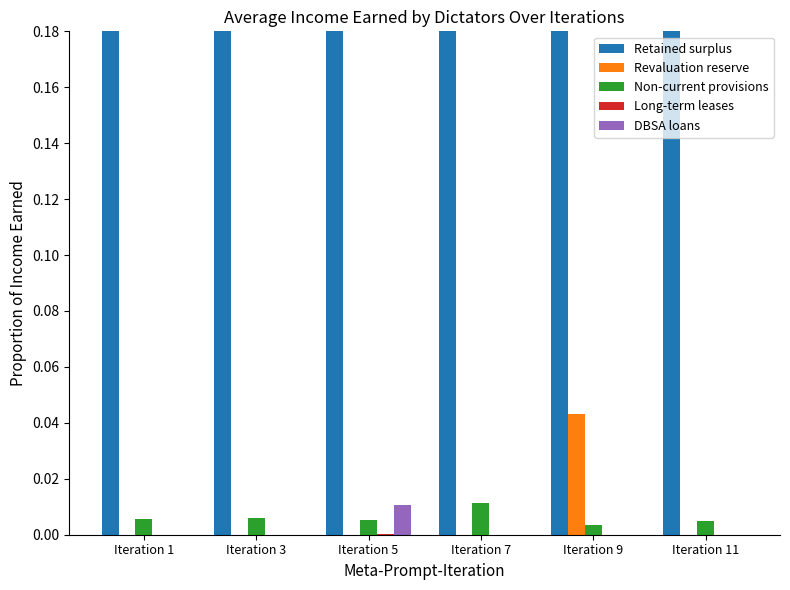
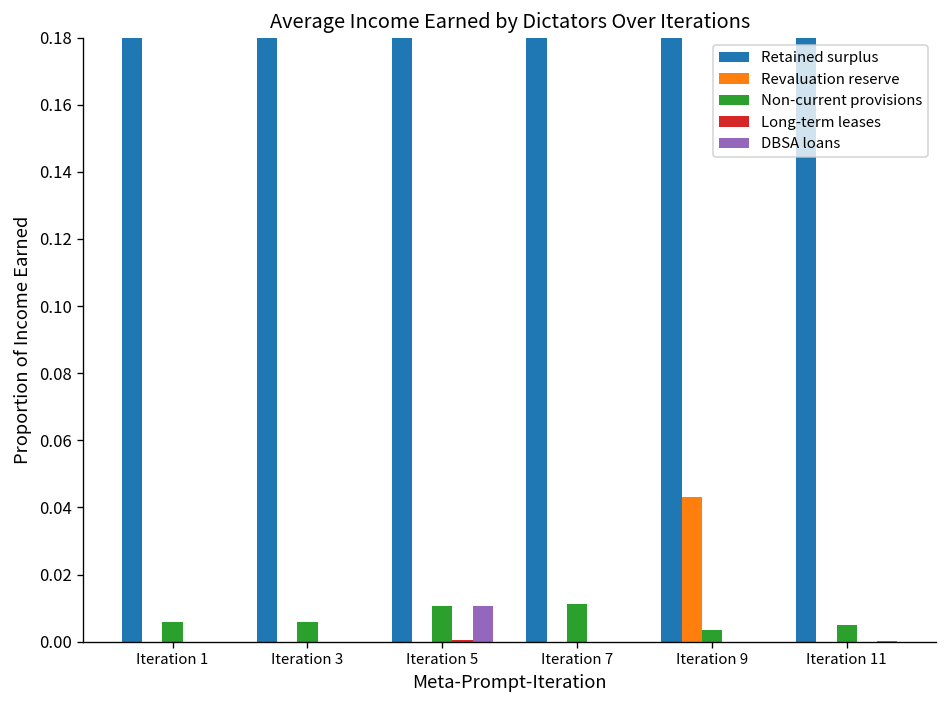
  {
    "Revaluation reserve": {
      "Iteration 1": 0.000,
      "Iteration 3": 0.000,
      "Iteration 5": 0.000,
      "Iteration 7": 0.000,
      "Iteration 9": 0.043,
      "Iteration 11": 0.000
    },
    "Non-current provisions": {
      "Iteration 1": 0.006,
      "Iteration 3": 0.006,
-     "Iteration 5": 0.005,
+     "Iteration 5": 0.010,
      "Iteration 7": 0.011,
      "Iteration 9": 0.003,
      "Iteration 11": 0.005
    },
    "Long-term leases": {
      "Iteration 1": 0.000,
      "Iteration 3": 0.000,
      "Iteration 7": 0.000,
      "Iteration 9": 0.000,
      "Iteration 11": 0.000
    },
    "DBSA loans": {
      "Iteration 1": 0.000,
      "Iteration 3": 0.000,
      "Iteration 5": 0.011,
      "Iteration 7": 0.000,
      "Iteration 9": 0.000
    }
  }
